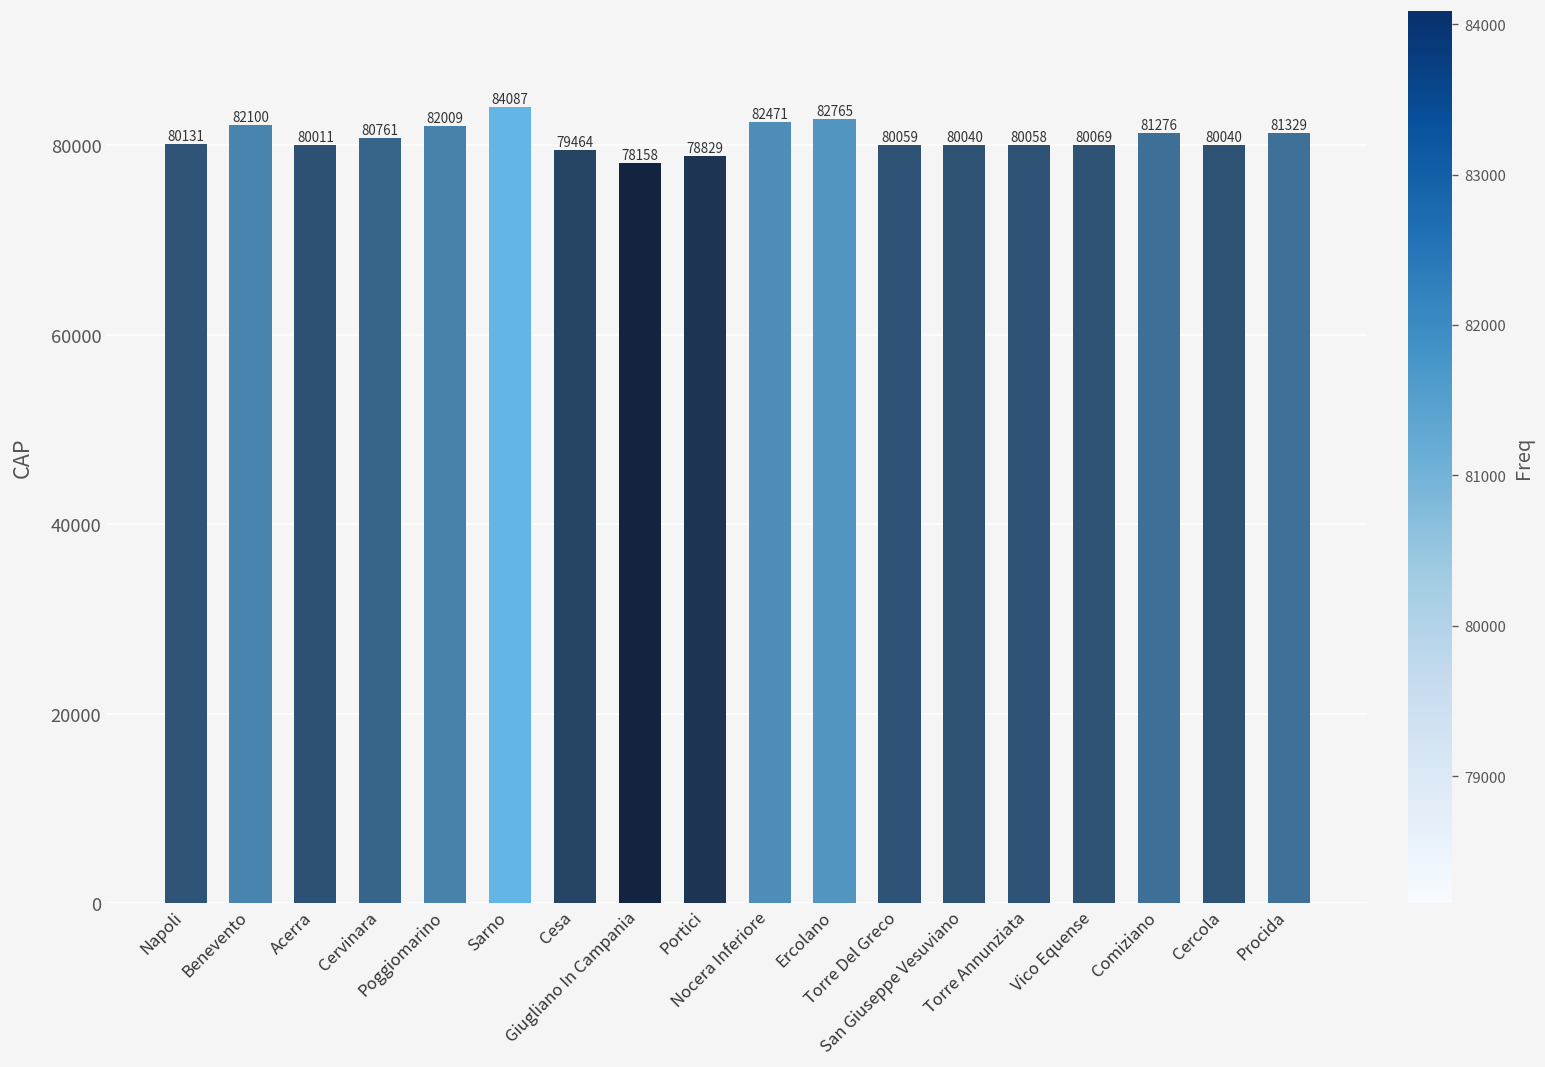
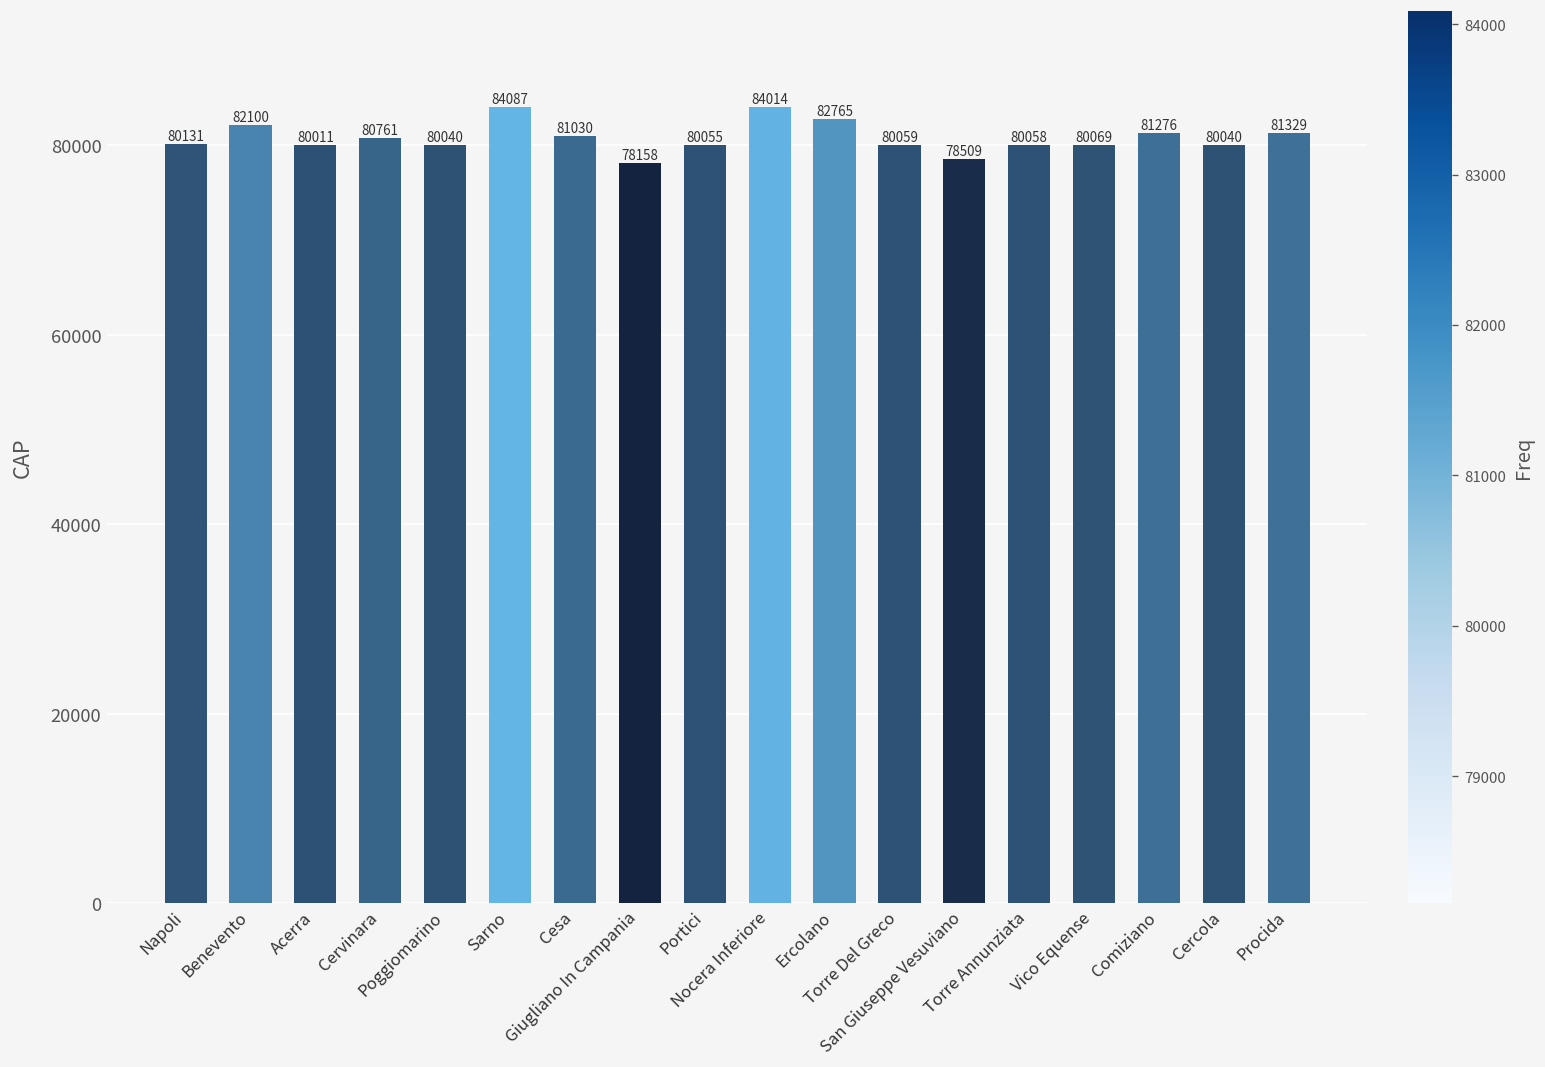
  {
    "Napoli": 80131,
    "Benevento": 82100,
    "Acerra": 80011,
    "Cervinara": 80761,
-   "Poggiomarino": 82009,
+   "Poggiomarino": 80040,
    "Sarno": 84087,
-   "Cesa": 79464,
+   "Cesa": 81030,
    "Giugliano In Campania": 78158,
-   "Portici": 78829,
-   "Nocera Inferiore": 82471,
+   "Portici": 80055,
+   "Nocera Inferiore": 84014,
    "Ercolano": 82765,
    "Torre Del Greco": 80059,
-   "San Giuseppe Vesuviano": 80040,
+   "San Giuseppe Vesuviano": 78509,
    "Torre Annunziata": 80058,
    "Vico Equense": 80069,
    "Comiziano": 81276,
    "Cercola": 80040,
    "Procida": 81329
  }
